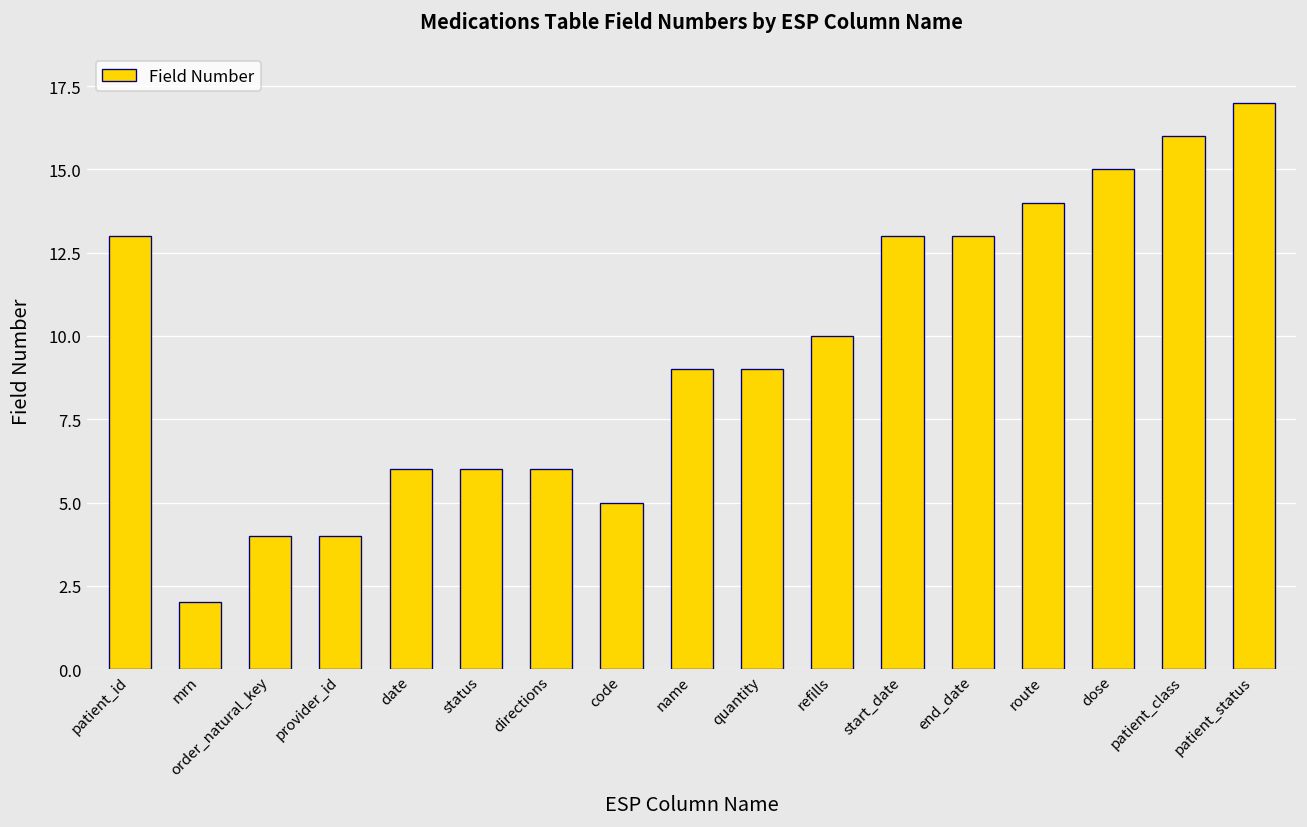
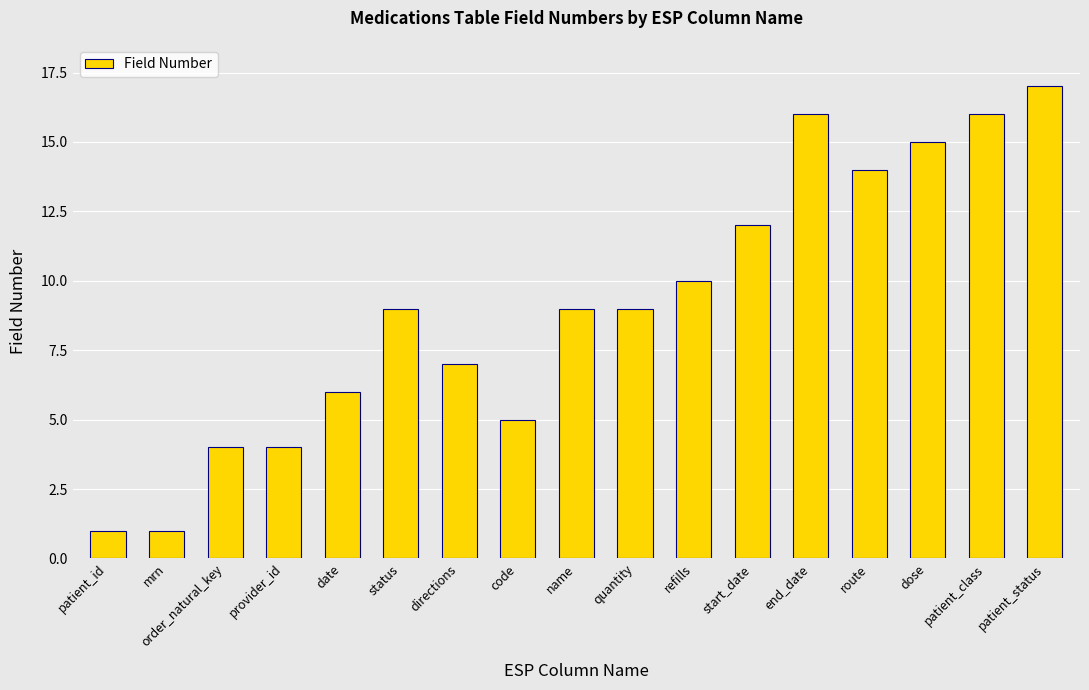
  {
-   "patient_id": 13,
-   "mrn": 2,
+   "patient_id": 1,
+   "mrn": 1,
    "order_natural_key": 4,
    "provider_id": 4,
    "date": 6,
-   "status": 6,
-   "directions": 6,
+   "status": 9,
+   "directions": 7,
    "code": 5,
    "name": 9,
    "quantity": 9,
    "refills": 10,
-   "start_date": 13,
-   "end_date": 13,
+   "start_date": 12,
+   "end_date": 16,
    "route": 14,
    "dose": 15,
    "patient_class": 16,
    "patient_status": 17
  }
